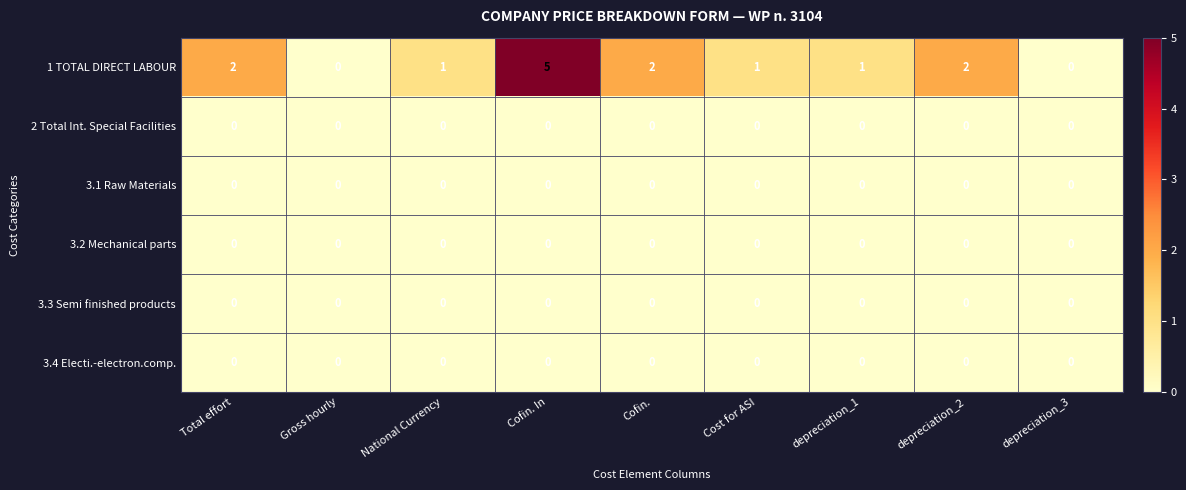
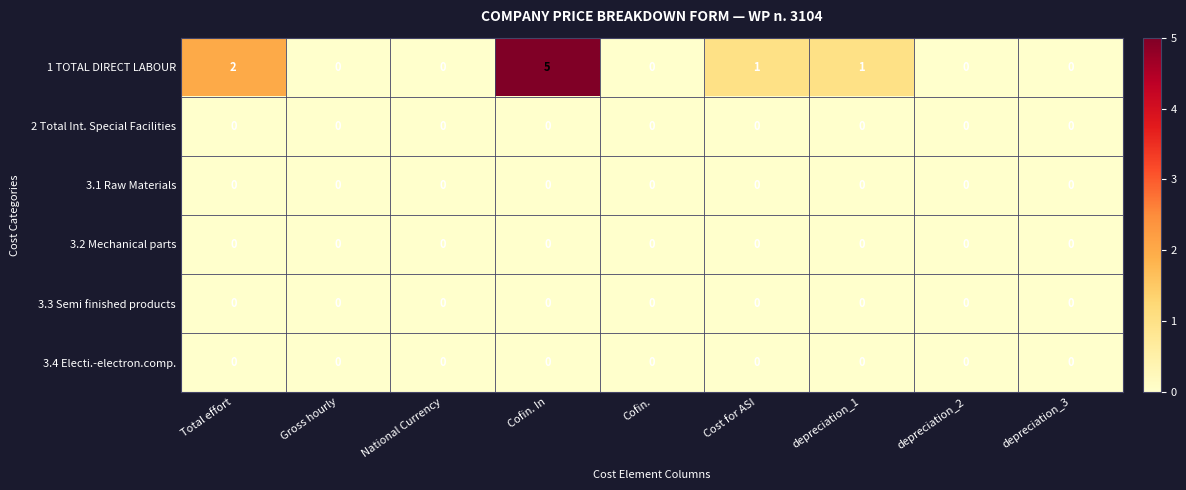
  {
    "1 TOTAL DIRECT LABOUR": {
      "Total effort": 2,
      "Gross hourly": 0,
-     "National Currency": 1,
+     "National Currency": 0,
      "Cofin. In": 5,
-     "Cofin.": 2,
+     "Cofin.": 0,
      "Cost for ASI": 1,
      "depreciation_1": 1,
-     "depreciation_2": 2,
+     "depreciation_2": 0,
      "depreciation_3": 0
    },
    "2 Total Int. Special Facilities": {
      "Total effort": 0,
      "Gross hourly": 0,
      "National Currency": 0,
      "Cofin. In": 0,
      "Cofin.": 0,
      "Cost for ASI": 0,
      "depreciation_1": 0,
      "depreciation_2": 0,
      "depreciation_3": 0
    },
    "3.1 Raw Materials": {
      "Total effort": 0,
      "Gross hourly": 0,
      "National Currency": 0,
      "Cofin. In": 0,
      "Cofin.": 0,
      "Cost for ASI": 0,
      "depreciation_1": 0,
      "depreciation_2": 0,
      "depreciation_3": 0
    },
    "3.2 Mechanical parts": {
      "Total effort": 0,
      "Gross hourly": 0,
      "National Currency": 0,
      "Cofin. In": 0,
      "Cofin.": 0,
      "Cost for ASI": 0,
      "depreciation_1": 0,
      "depreciation_2": 0,
      "depreciation_3": 0
    },
    "3.3 Semi finished products": {
      "Total effort": 0,
      "Gross hourly": 0,
      "National Currency": 0,
      "Cofin. In": 0,
      "Cofin.": 0,
      "Cost for ASI": 0,
      "depreciation_1": 0,
      "depreciation_2": 0,
      "depreciation_3": 0
    },
    "3.4 Electi.-electron.comp.": {
      "Total effort": 0,
      "Gross hourly": 0,
      "National Currency": 0,
      "Cofin. In": 0,
      "Cofin.": 0,
      "Cost for ASI": 0,
      "depreciation_1": 0,
      "depreciation_2": 0,
      "depreciation_3": 0
    }
  }
